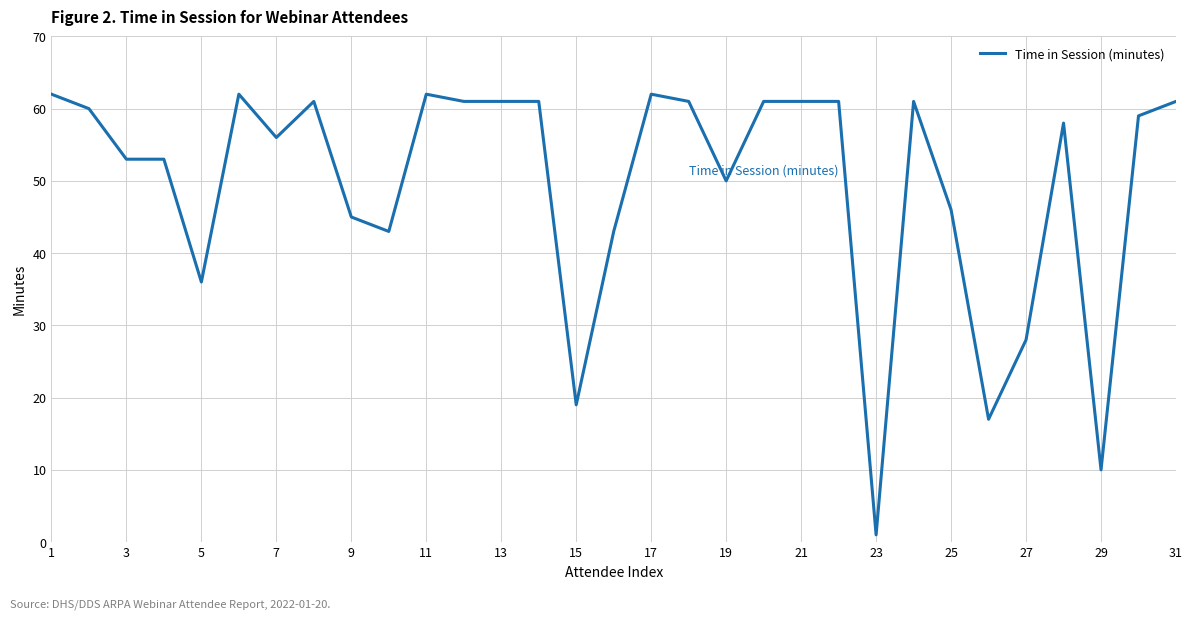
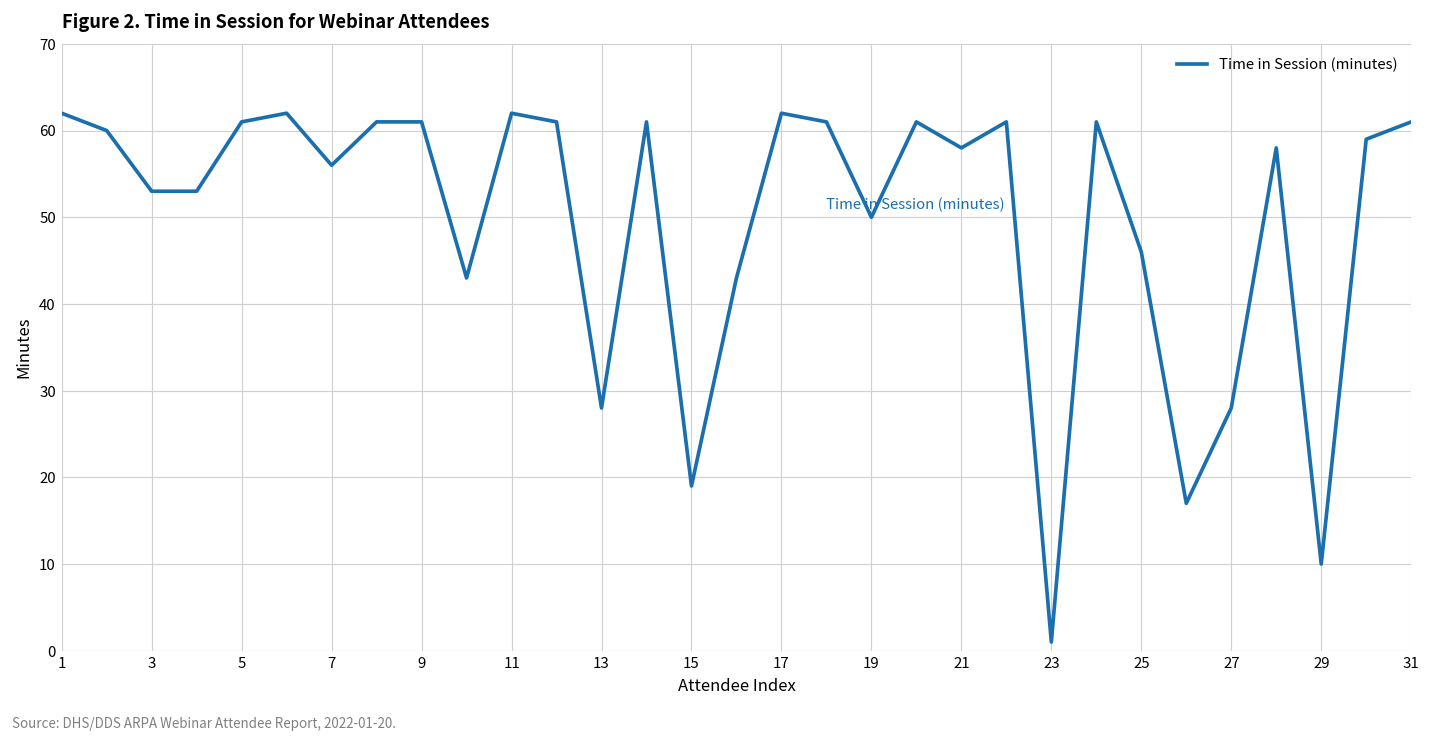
  {
    "1": 62,
    "3": 53,
-   "5": 36,
+   "5": 61,
    "7": 56,
-   "9": 45,
+   "9": 61,
    "11": 62,
-   "13": 61,
+   "13": 28,
    "15": 19,
    "17": 62,
    "19": 50,
-   "21": 61,
+   "21": 58,
    "23": 1,
    "25": 46,
    "27": 28,
    "29": 10,
    "31": 61
  }
